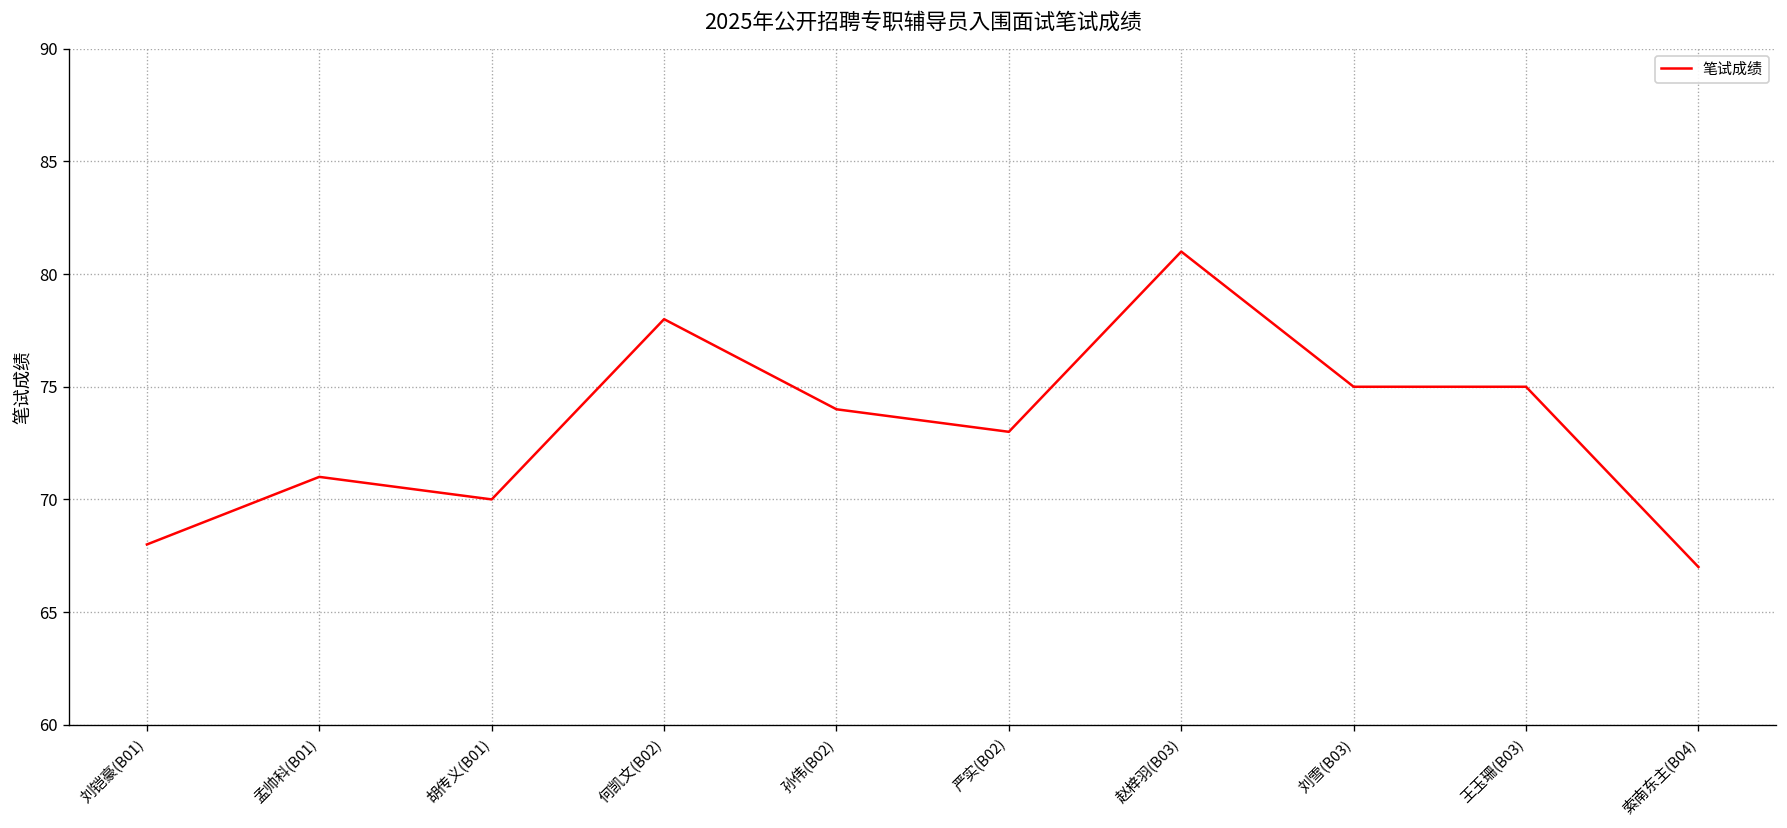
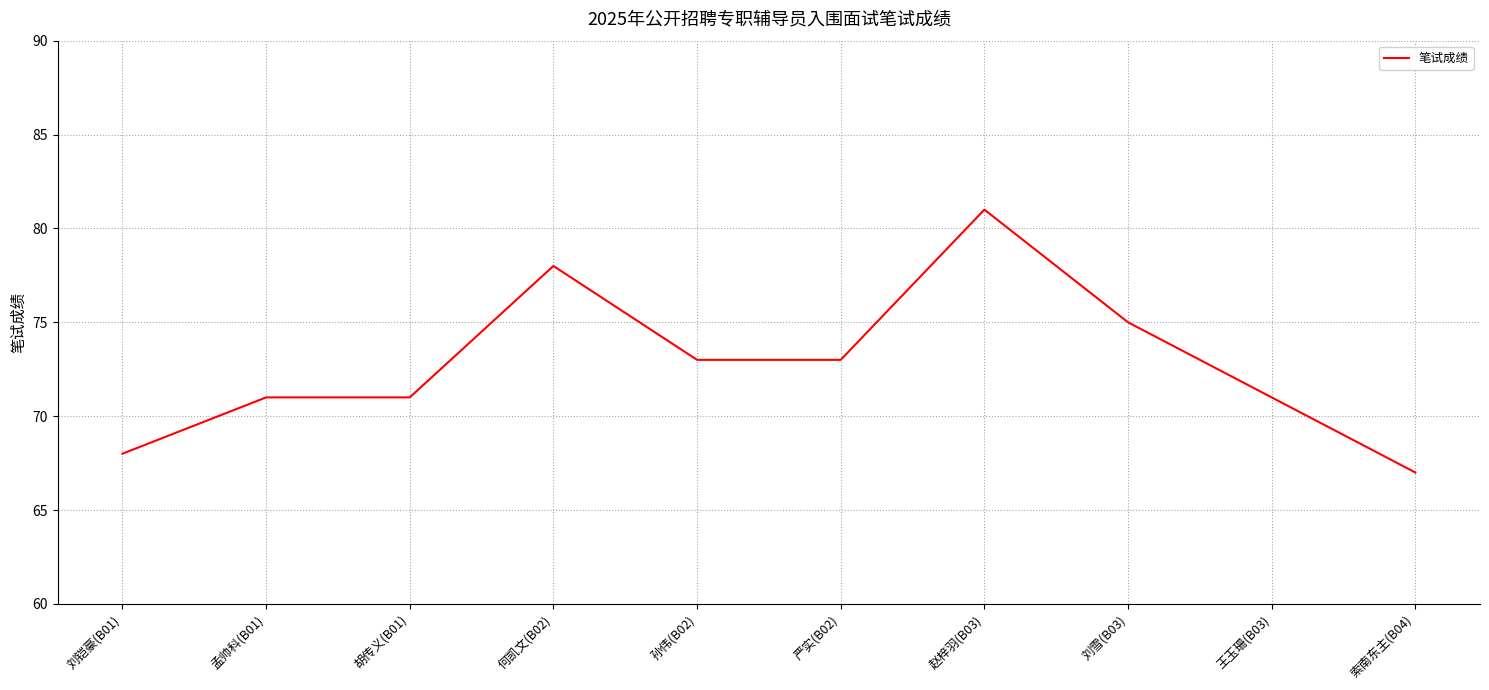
  {
    "刘铠豪(B01)": 68,
    "孟帅科(B01)": 71,
-   "胡传义(B01)": 70,
+   "胡传义(B01)": 71,
    "何凯文(B02)": 78,
-   "孙伟(B02)": 74,
+   "孙伟(B02)": 73,
    "严实(B02)": 73,
    "赵梓羽(B03)": 81,
    "刘雪(B03)": 75,
-   "王玉珊(B03)": 75,
+   "王玉珊(B03)": 71,
    "索南东主(B04)": 67
  }
